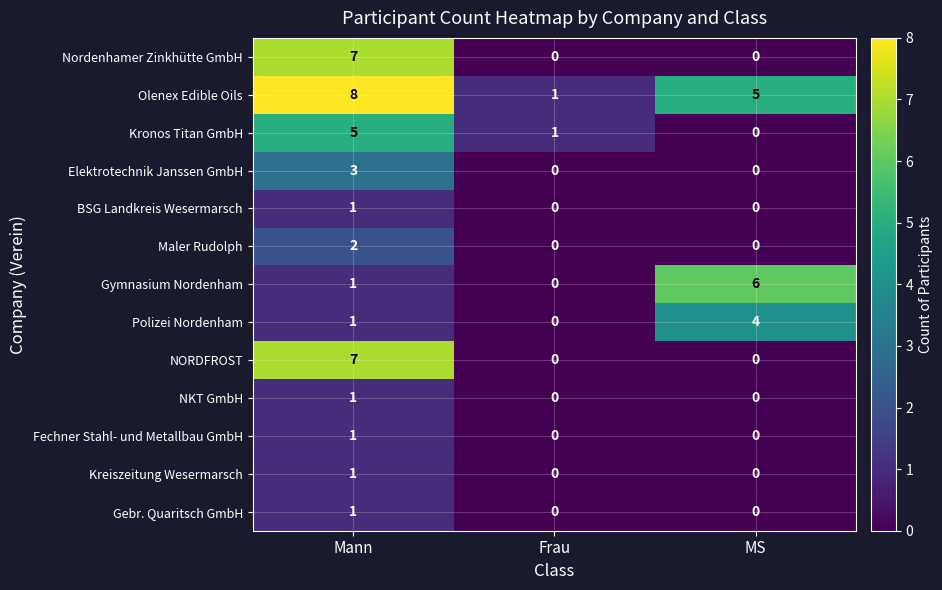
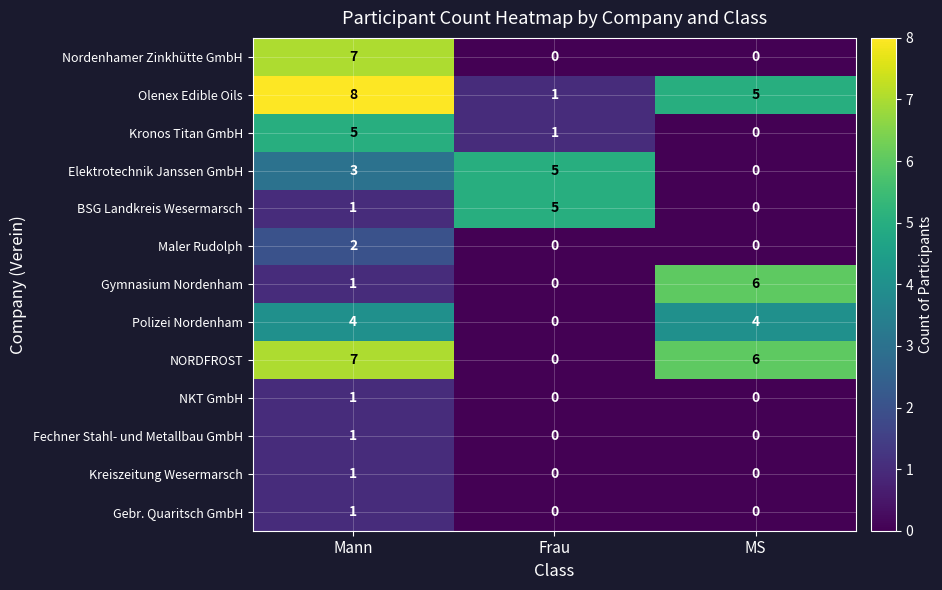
  {
    "Nordenhamer Zinkhütte GmbH": {
      "Mann": 7,
      "Frau": 0,
      "MS": 0
    },
    "Olenex Edible Oils": {
      "Mann": 8,
      "Frau": 1,
      "MS": 5
    },
    "Kronos Titan GmbH": {
      "Mann": 5,
      "Frau": 1,
      "MS": 0
    },
    "Elektrotechnik Janssen GmbH": {
      "Mann": 3,
-     "Frau": 0,
+     "Frau": 5,
      "MS": 0
    },
    "BSG Landkreis Wesermarsch": {
      "Mann": 1,
-     "Frau": 0,
+     "Frau": 5,
      "MS": 0
    },
    "Maler Rudolph": {
      "Mann": 2,
      "Frau": 0,
      "MS": 0
    },
    "Gymnasium Nordenham": {
      "Mann": 1,
      "Frau": 0,
      "MS": 6
    },
    "Polizei Nordenham": {
-     "Mann": 1,
+     "Mann": 4,
      "Frau": 0,
      "MS": 4
    },
    "NORDFROST": {
      "Mann": 7,
      "Frau": 0,
-     "MS": 0
+     "MS": 6
    },
    "NKT GmbH": {
      "Mann": 1,
      "Frau": 0,
      "MS": 0
    },
    "Fechner Stahl- und Metallbau GmbH": {
      "Mann": 1,
      "Frau": 0,
      "MS": 0
    },
    "Kreiszeitung Wesermarsch": {
      "Mann": 1,
      "Frau": 0,
      "MS": 0
    },
    "Gebr. Quaritsch GmbH": {
      "Mann": 1,
      "Frau": 0,
      "MS": 0
    }
  }
